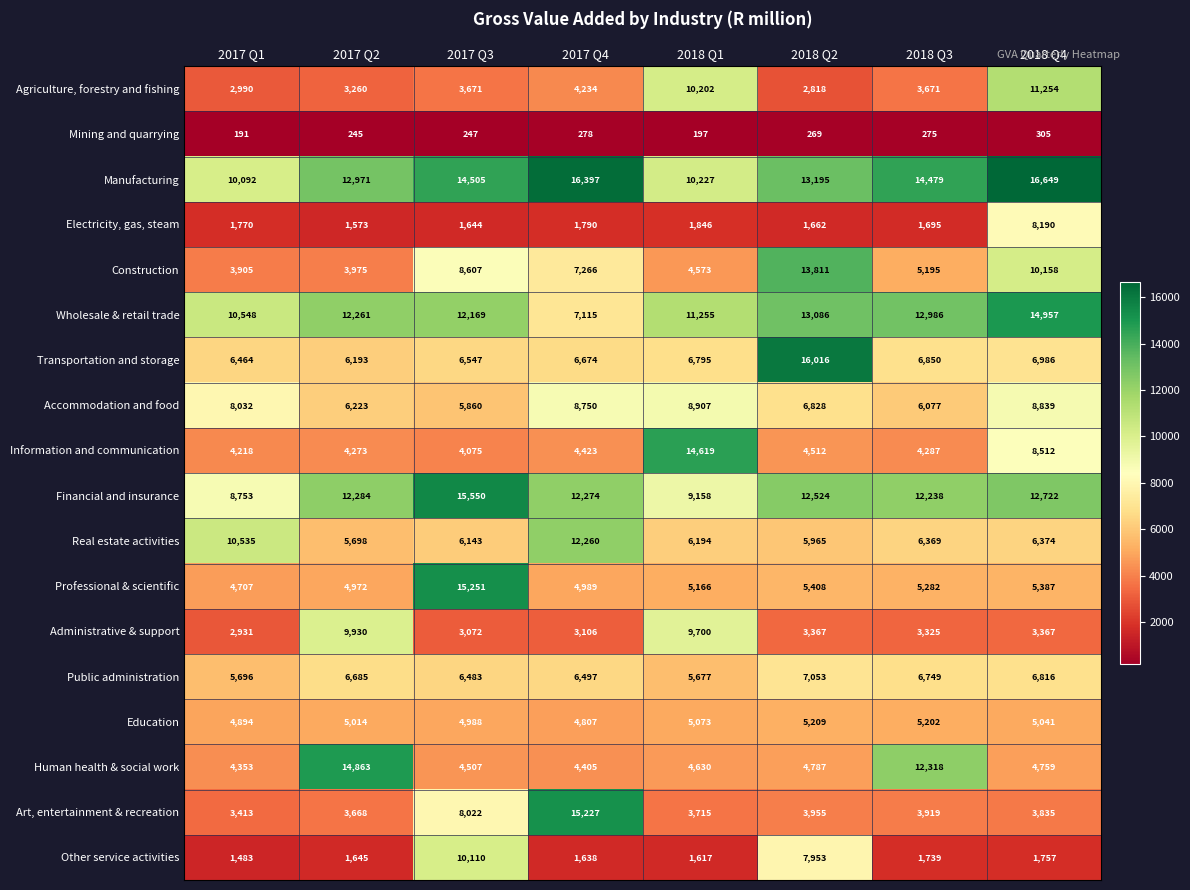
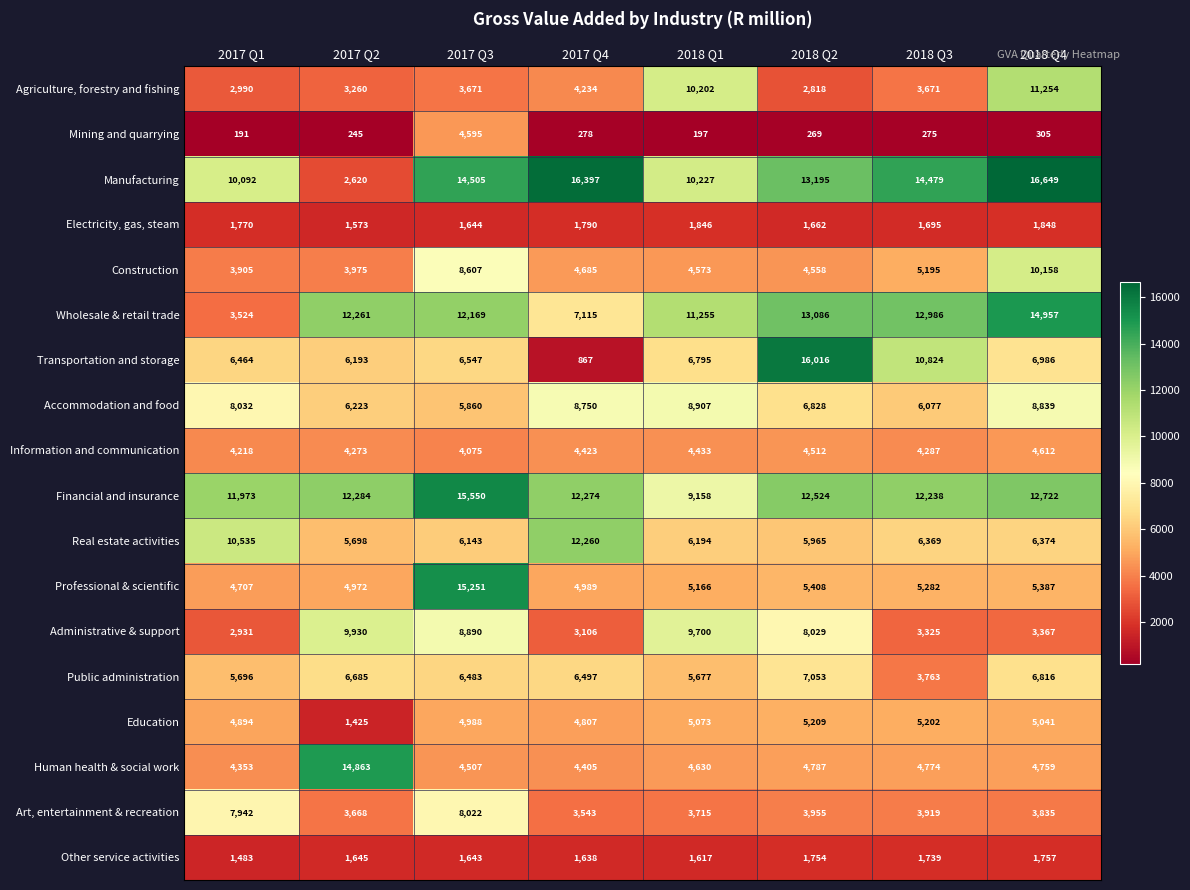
  {
    "Agriculture, forestry and fishing": {
      "2017 Q1": "2,990",
      "2017 Q2": "3,260",
      "2017 Q3": "3,671",
      "2017 Q4": "4,234",
      "2018 Q1": "10,202",
      "2018 Q2": "2,818",
      "2018 Q3": "3,671",
      "2018 Q4": "11,254"
    },
    "Mining and quarrying": {
      "2017 Q1": "191",
      "2017 Q2": "245",
-     "2017 Q3": "247",
+     "2017 Q3": "4,595",
      "2017 Q4": "278",
      "2018 Q1": "197",
      "2018 Q2": "269",
      "2018 Q3": "275",
      "2018 Q4": "305"
    },
    "Manufacturing": {
      "2017 Q1": "10,092",
-     "2017 Q2": "12,971",
+     "2017 Q2": "2,620",
      "2017 Q3": "14,505",
      "2017 Q4": "16,397",
      "2018 Q1": "10,227",
      "2018 Q2": "13,195",
      "2018 Q3": "14,479",
      "2018 Q4": "16,649"
    },
    "Electricity, gas, steam": {
      "2017 Q1": "1,770",
      "2017 Q2": "1,573",
      "2017 Q3": "1,644",
      "2017 Q4": "1,790",
      "2018 Q1": "1,846",
      "2018 Q2": "1,662",
      "2018 Q3": "1,695",
-     "2018 Q4": "8,190"
+     "2018 Q4": "1,848"
    },
    "Construction": {
      "2017 Q1": "3,905",
      "2017 Q2": "3,975",
      "2017 Q3": "8,607",
-     "2017 Q4": "7,266",
+     "2017 Q4": "4,685",
      "2018 Q1": "4,573",
-     "2018 Q2": "13,811",
+     "2018 Q2": "4,558",
      "2018 Q3": "5,195",
      "2018 Q4": "10,158"
    },
    "Wholesale & retail trade": {
-     "2017 Q1": "10,548",
+     "2017 Q1": "3,524",
      "2017 Q2": "12,261",
      "2017 Q3": "12,169",
      "2017 Q4": "7,115",
      "2018 Q1": "11,255",
      "2018 Q2": "13,086",
      "2018 Q3": "12,986",
      "2018 Q4": "14,957"
    },
    "Transportation and storage": {
      "2017 Q1": "6,464",
      "2017 Q2": "6,193",
      "2017 Q3": "6,547",
-     "2017 Q4": "6,674",
+     "2017 Q4": "867",
      "2018 Q1": "6,795",
      "2018 Q2": "16,016",
-     "2018 Q3": "6,850",
+     "2018 Q3": "10,824",
      "2018 Q4": "6,986"
    },
    "Accommodation and food": {
      "2017 Q1": "8,032",
      "2017 Q2": "6,223",
      "2017 Q3": "5,860",
      "2017 Q4": "8,750",
      "2018 Q1": "8,907",
      "2018 Q2": "6,828",
      "2018 Q3": "6,077",
      "2018 Q4": "8,839"
    },
    "Information and communication": {
      "2017 Q1": "4,218",
      "2017 Q2": "4,273",
      "2017 Q3": "4,075",
      "2017 Q4": "4,423",
-     "2018 Q1": "14,619",
+     "2018 Q1": "4,433",
      "2018 Q2": "4,512",
      "2018 Q3": "4,287",
-     "2018 Q4": "8,512"
+     "2018 Q4": "4,612"
    },
    "Financial and insurance": {
-     "2017 Q1": "8,753",
+     "2017 Q1": "11,973",
      "2017 Q2": "12,284",
      "2017 Q3": "15,550",
      "2017 Q4": "12,274",
      "2018 Q1": "9,158",
      "2018 Q2": "12,524",
      "2018 Q3": "12,238",
      "2018 Q4": "12,722"
    },
    "Real estate activities": {
      "2017 Q1": "10,535",
      "2017 Q2": "5,698",
      "2017 Q3": "6,143",
      "2017 Q4": "12,260",
      "2018 Q1": "6,194",
      "2018 Q2": "5,965",
      "2018 Q3": "6,369",
      "2018 Q4": "6,374"
    },
    "Professional & scientific": {
      "2017 Q1": "4,707",
      "2017 Q2": "4,972",
      "2017 Q3": "15,251",
      "2017 Q4": "4,989",
      "2018 Q1": "5,166",
      "2018 Q2": "5,408",
      "2018 Q3": "5,282",
      "2018 Q4": "5,387"
    },
    "Administrative & support": {
      "2017 Q1": "2,931",
      "2017 Q2": "9,930",
-     "2017 Q3": "3,072",
+     "2017 Q3": "8,890",
      "2017 Q4": "3,106",
      "2018 Q1": "9,700",
-     "2018 Q2": "3,367",
+     "2018 Q2": "8,029",
      "2018 Q3": "3,325",
      "2018 Q4": "3,367"
    },
    "Public administration": {
      "2017 Q1": "5,696",
      "2017 Q2": "6,685",
      "2017 Q3": "6,483",
      "2017 Q4": "6,497",
      "2018 Q1": "5,677",
      "2018 Q2": "7,053",
-     "2018 Q3": "6,749",
+     "2018 Q3": "3,763",
      "2018 Q4": "6,816"
    },
    "Education": {
      "2017 Q1": "4,894",
-     "2017 Q2": "5,014",
+     "2017 Q2": "1,425",
      "2017 Q3": "4,988",
      "2017 Q4": "4,807",
      "2018 Q1": "5,073",
      "2018 Q2": "5,209",
      "2018 Q3": "5,202",
      "2018 Q4": "5,041"
    },
    "Human health & social work": {
      "2017 Q1": "4,353",
      "2017 Q2": "14,863",
      "2017 Q3": "4,507",
      "2017 Q4": "4,405",
      "2018 Q1": "4,630",
      "2018 Q2": "4,787",
-     "2018 Q3": "12,318",
+     "2018 Q3": "4,774",
      "2018 Q4": "4,759"
    },
    "Art, entertainment & recreation": {
-     "2017 Q1": "3,413",
+     "2017 Q1": "7,942",
      "2017 Q2": "3,668",
      "2017 Q3": "8,022",
-     "2017 Q4": "15,227",
+     "2017 Q4": "3,543",
      "2018 Q1": "3,715",
      "2018 Q2": "3,955",
      "2018 Q3": "3,919",
      "2018 Q4": "3,835"
    },
    "Other service activities": {
      "2017 Q1": "1,483",
      "2017 Q2": "1,645",
-     "2017 Q3": "10,110",
+     "2017 Q3": "1,643",
      "2017 Q4": "1,638",
      "2018 Q1": "1,617",
-     "2018 Q2": "7,953",
+     "2018 Q2": "1,754",
      "2018 Q3": "1,739",
      "2018 Q4": "1,757"
    }
  }
